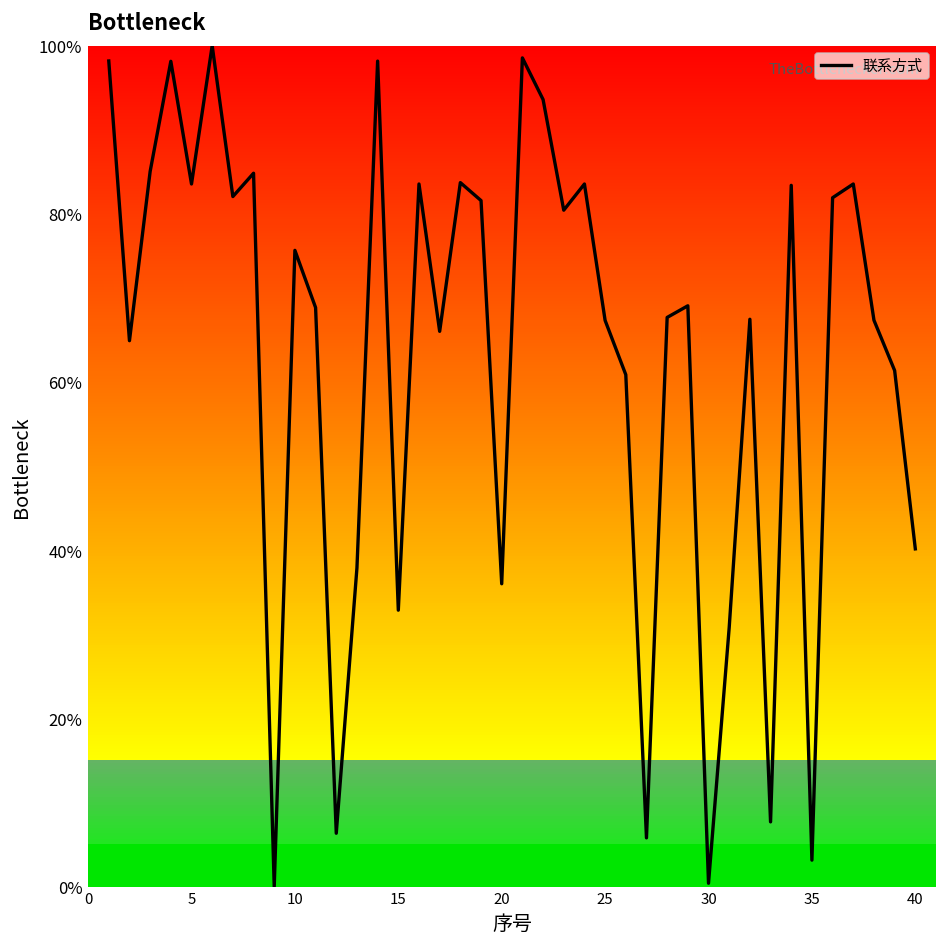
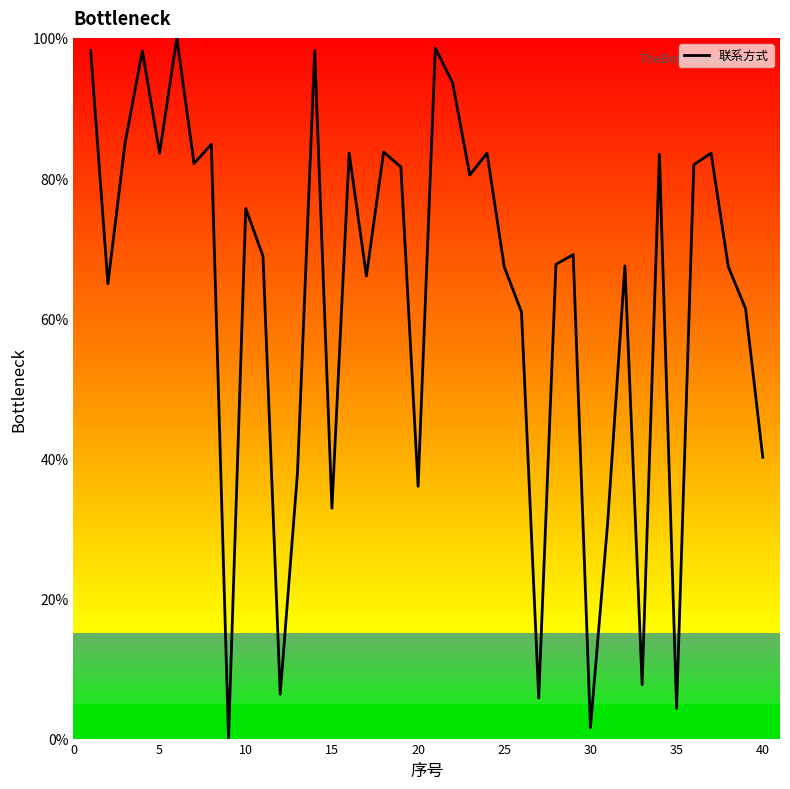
  {
    "5": "84%",
    "10": "76%",
    "15": "33%",
    "20": "36%",
    "25": "67%",
-   "30": "0%",
-   "35": "3%",
+   "30": "2%",
+   "35": "4%",
    "40": "40%"
  }
